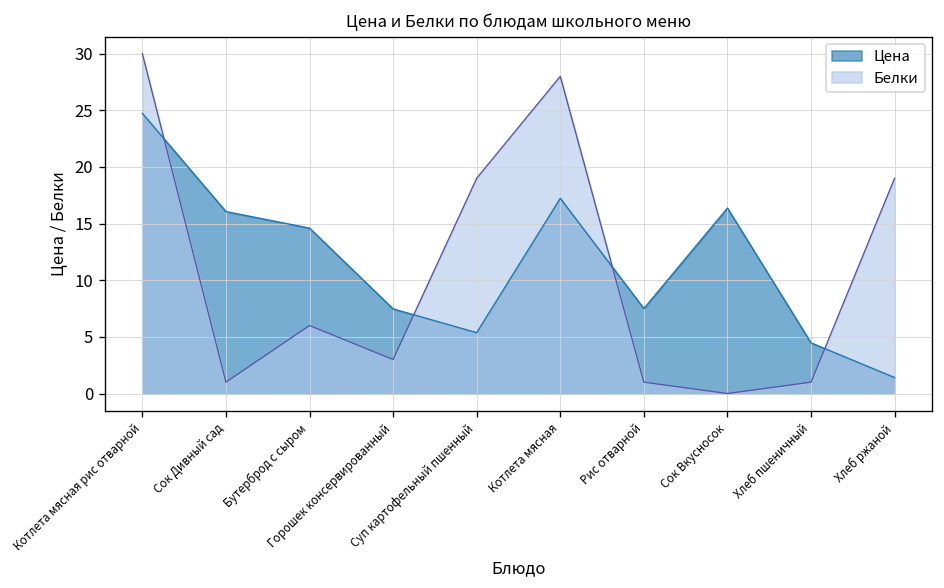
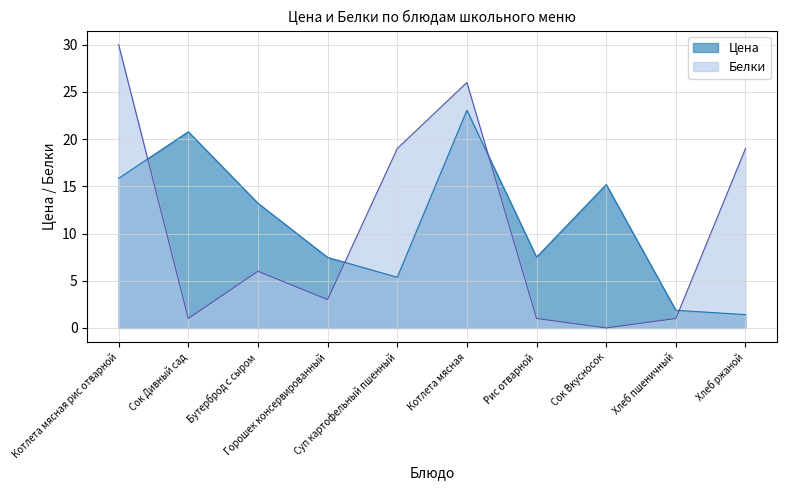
  {
    "Цена": {
-     "Котлета мясная рис отварной": 25,
-     "Сок Дивный сад": 16,
-     "Бутерброд с сыром": 15,
+     "Котлета мясная рис отварной": 16,
+     "Сок Дивный сад": 21,
+     "Бутерброд с сыром": 13,
      "Горошек консервированный": 7,
      "Суп картофельный пшенный": 5,
-     "Котлета мясная": 17,
+     "Котлета мясная": 23,
      "Рис отварной": 8,
-     "Сок Вкусносок": 16,
-     "Хлеб пшеничный": 4,
+     "Сок Вкусносок": 15,
+     "Хлеб пшеничный": 2,
      "Хлеб ржаной": 1
    },
    "Белки": {
      "Котлета мясная рис отварной": 30,
      "Сок Дивный сад": 1,
      "Бутерброд с сыром": 6,
      "Горошек консервированный": 3,
      "Суп картофельный пшенный": 19,
-     "Котлета мясная": 28,
+     "Котлета мясная": 26,
      "Рис отварной": 1,
      "Сок Вкусносок": 0,
      "Хлеб пшеничный": 1,
      "Хлеб ржаной": 19
    }
  }
